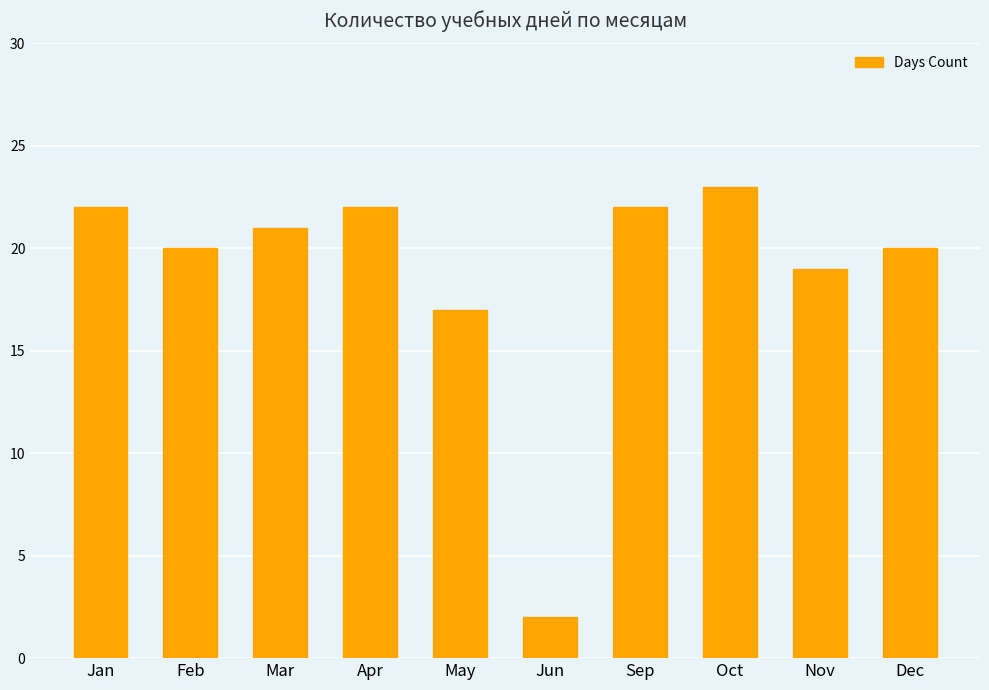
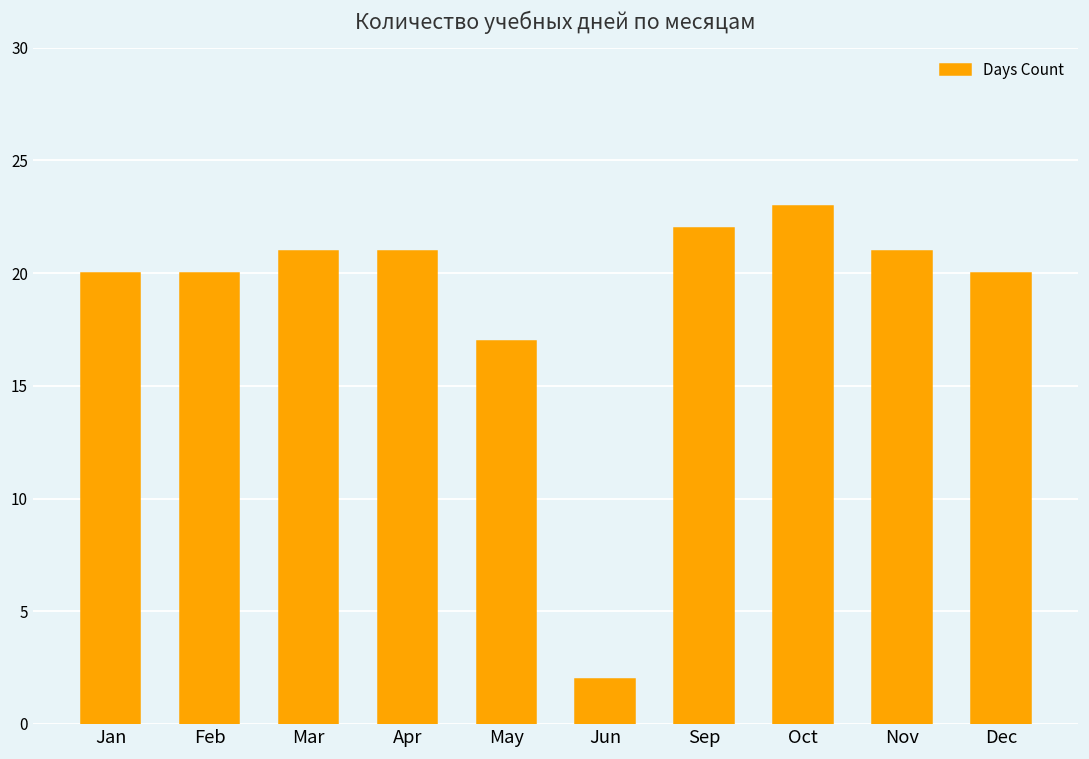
  {
-   "Jan": 22,
+   "Jan": 20,
    "Feb": 20,
    "Mar": 21,
-   "Apr": 22,
+   "Apr": 21,
    "May": 17,
    "Jun": 2,
    "Sep": 22,
    "Oct": 23,
-   "Nov": 19,
+   "Nov": 21,
    "Dec": 20
  }
